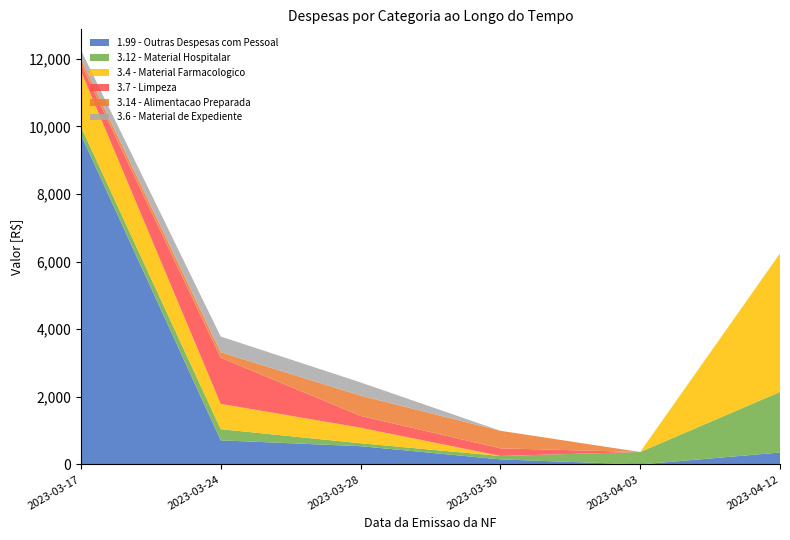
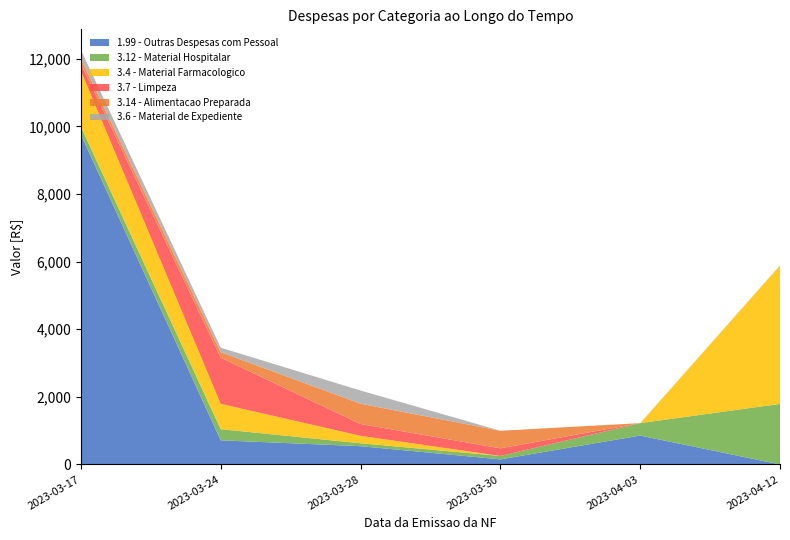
  {
    "1.99 - Outras Despesas com Pessoal": {
      "2023-03-17": "9,800",
      "2023-03-24": "700",
      "2023-03-28": "500",
      "2023-03-30": "100",
-     "2023-04-03": "0",
-     "2023-04-12": "400"
+     "2023-04-03": "900",
+     "2023-04-12": "0"
    },
    "3.12 - Material Hospitalar": {
      "2023-03-17": "200",
      "2023-03-24": "300",
      "2023-03-28": "100",
      "2023-04-12": "1,800"
    },
    "3.4 - Material Farmacologico": {
      "2023-03-17": "1,700",
      "2023-03-24": "800",
-     "2023-03-28": "500"
+     "2023-03-28": "200"
    },
    "3.6 - Material de Expediente": {
      "2023-03-17": "300",
-     "2023-03-24": "500",
+     "2023-03-24": "100",
      "2023-03-28": "400"
    }
  }
